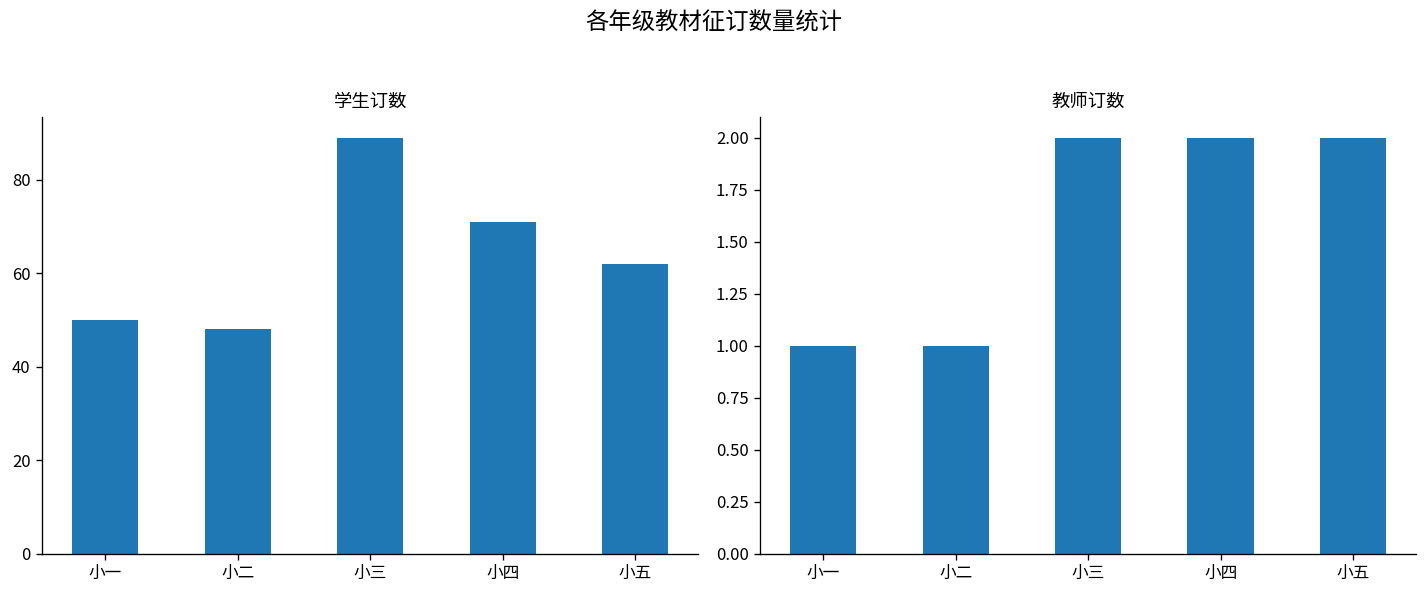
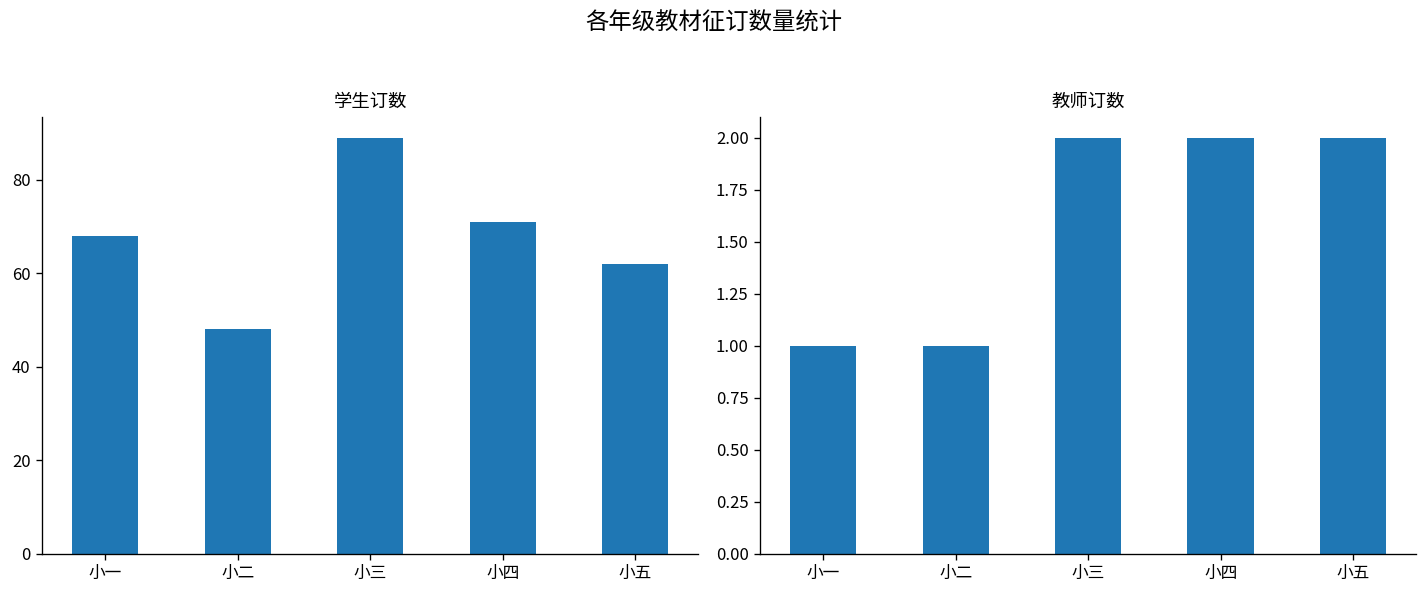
  {
    "学生订数": {
-     "小一": 50,
+     "小一": 68,
      "小二": 48,
      "小三": 89,
      "小四": 71,
      "小五": 62
    },
    "教师订数": {
      "小一": 1.00,
      "小二": 1.00,
      "小三": 2.00,
      "小四": 2.00,
      "小五": 2.00
    }
  }
